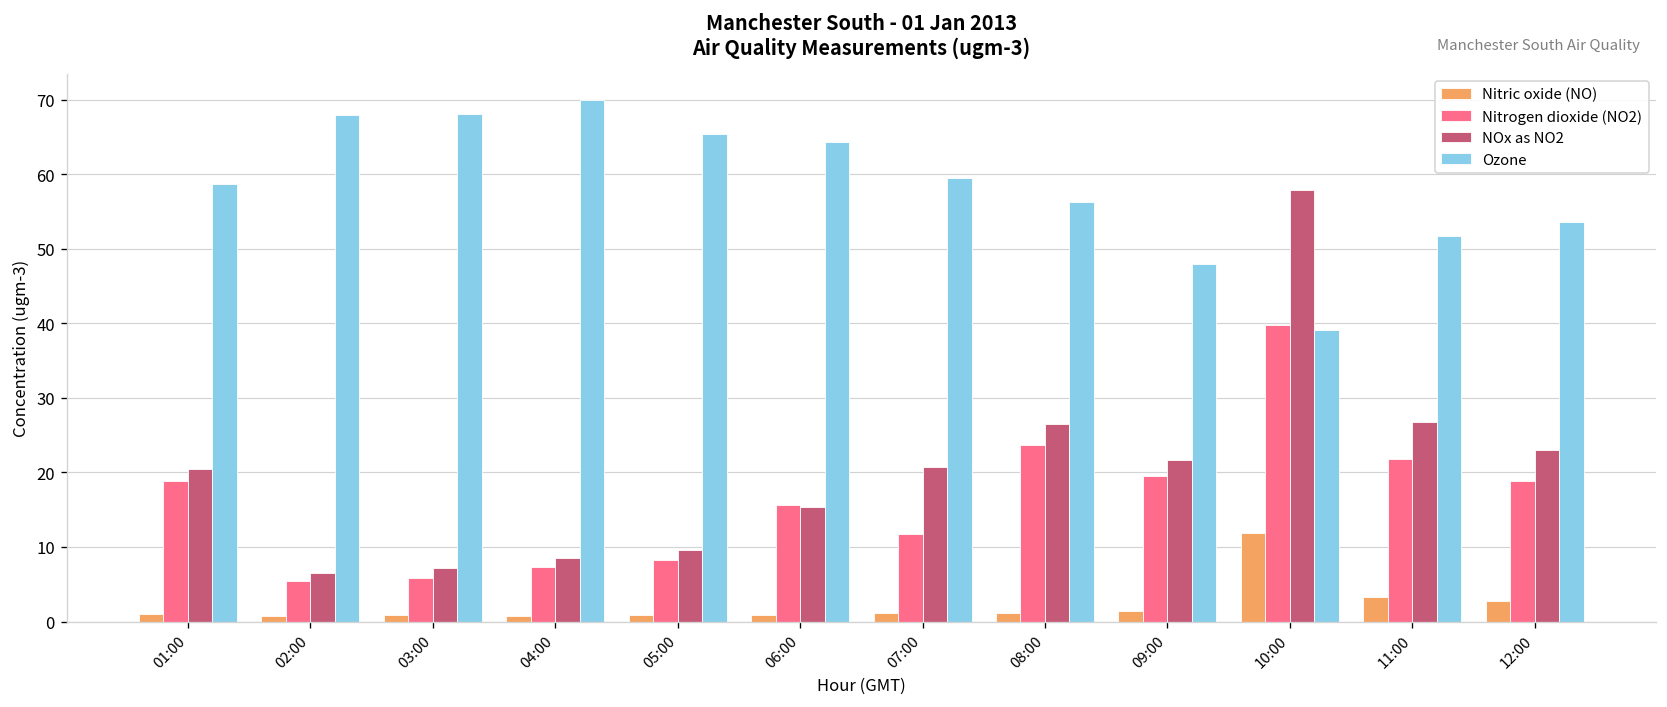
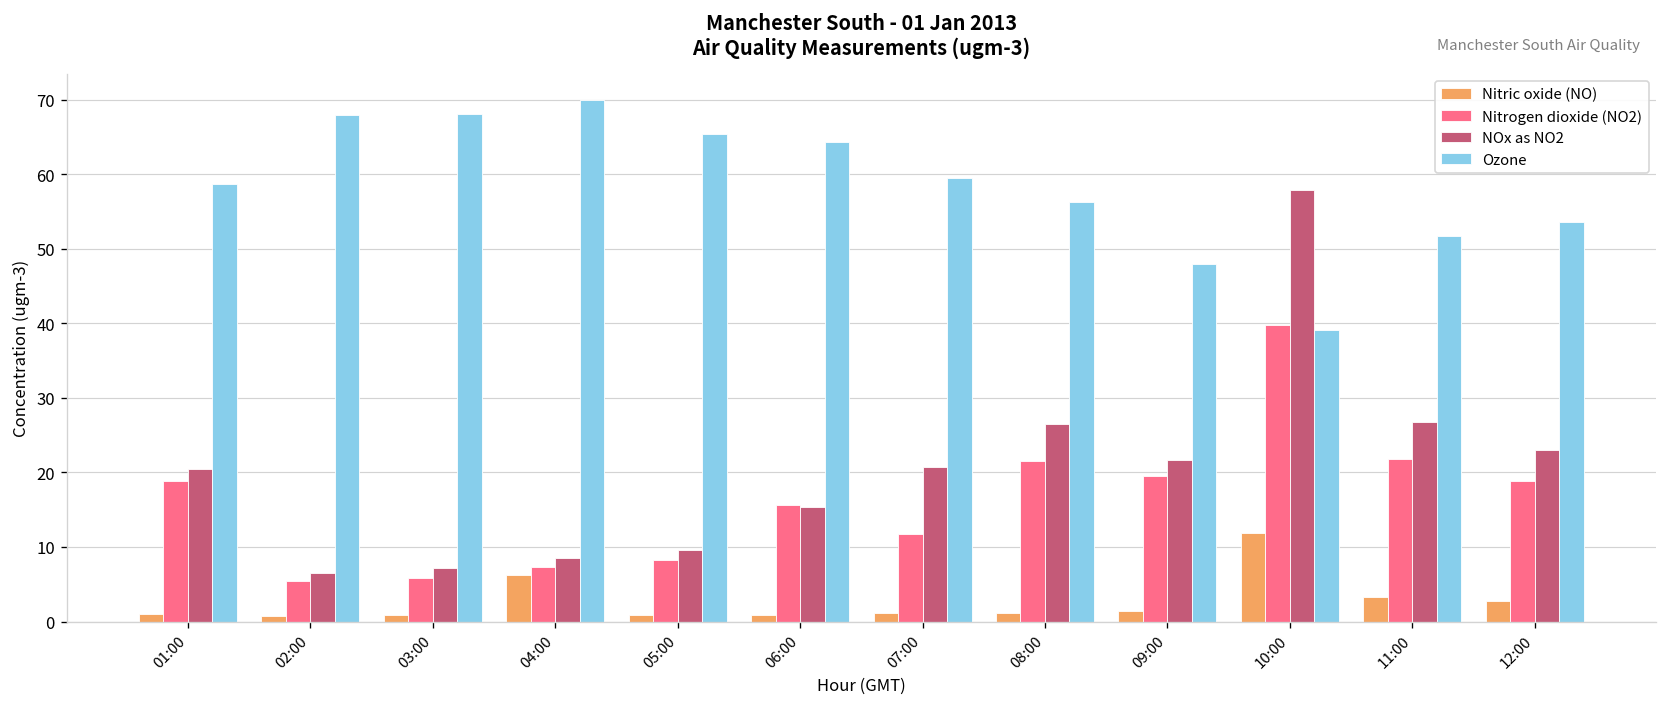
  {
    "Nitric oxide (NO)": {
      "01:00": 1,
      "02:00": 1,
      "03:00": 1,
-     "04:00": 1,
+     "04:00": 6,
      "05:00": 1,
      "06:00": 1,
      "07:00": 1,
      "08:00": 1,
      "09:00": 1,
      "10:00": 12,
      "11:00": 3,
      "12:00": 3
    },
    "Nitrogen dioxide (NO2)": {
      "01:00": 19,
      "02:00": 5,
      "03:00": 6,
      "04:00": 7,
      "05:00": 8,
      "06:00": 16,
      "07:00": 12,
-     "08:00": 24,
+     "08:00": 22,
      "09:00": 19,
      "10:00": 40,
      "11:00": 22,
      "12:00": 19
    },
    "NOx as NO2": {
      "01:00": 20,
      "02:00": 7,
      "03:00": 7,
      "04:00": 8,
      "05:00": 10,
      "06:00": 15,
      "07:00": 21,
      "08:00": 26,
      "09:00": 22,
      "10:00": 58,
      "11:00": 27,
      "12:00": 23
    },
    "Ozone": {
      "01:00": 59,
      "02:00": 68,
      "03:00": 68,
      "04:00": 70,
      "05:00": 65,
      "06:00": 64,
      "07:00": 59,
      "08:00": 56,
      "09:00": 48,
      "10:00": 39,
      "11:00": 52,
      "12:00": 54
    }
  }
